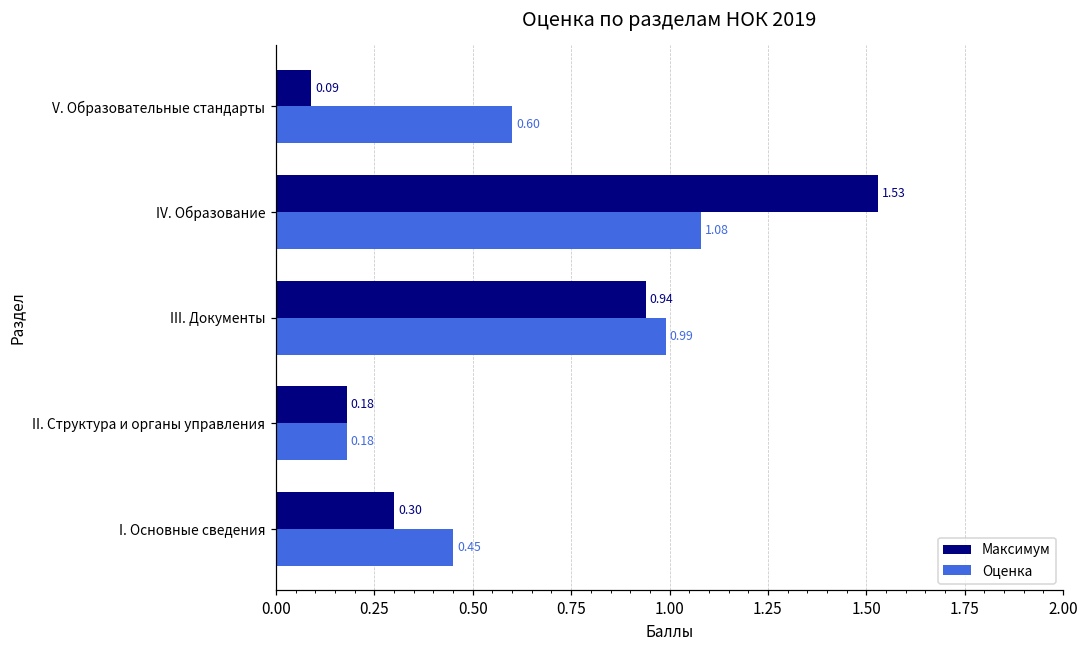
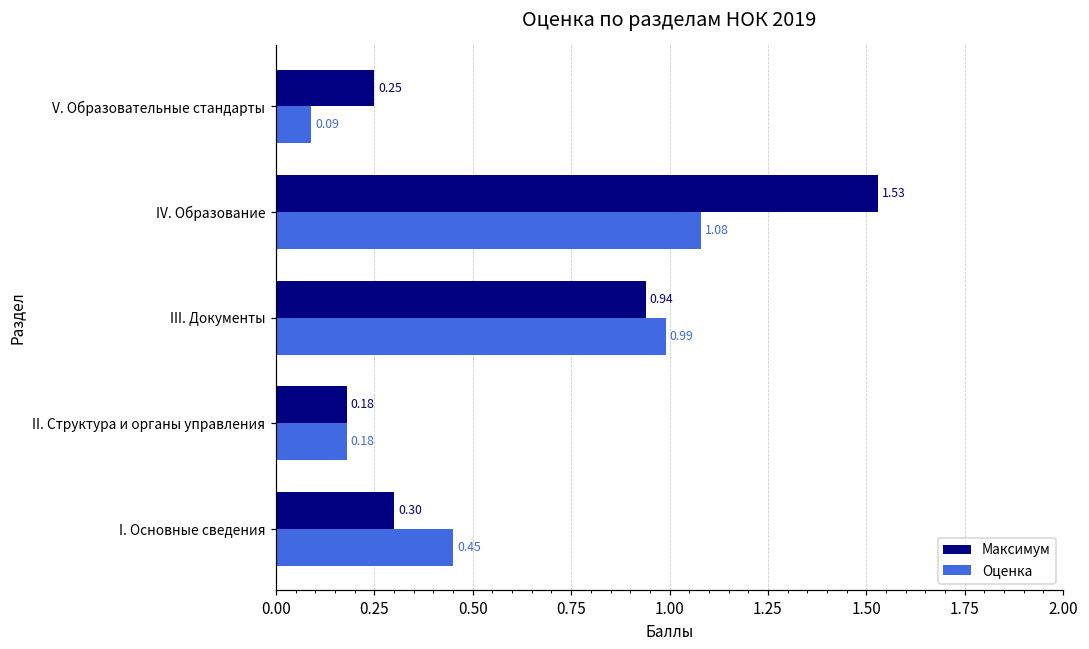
  {
    "Максимум": {
-     "V. Образовательные стандарты": 0.09,
+     "V. Образовательные стандарты": 0.25,
      "IV. Образование": 1.53,
      "III. Документы": 0.94,
      "II. Структура и органы управления": 0.18,
      "I. Основные сведения": 0.30
    },
    "Оценка": {
-     "V. Образовательные стандарты": 0.60,
+     "V. Образовательные стандарты": 0.09,
      "IV. Образование": 1.08,
      "III. Документы": 0.99,
      "II. Структура и органы управления": 0.18,
      "I. Основные сведения": 0.45
    }
  }
